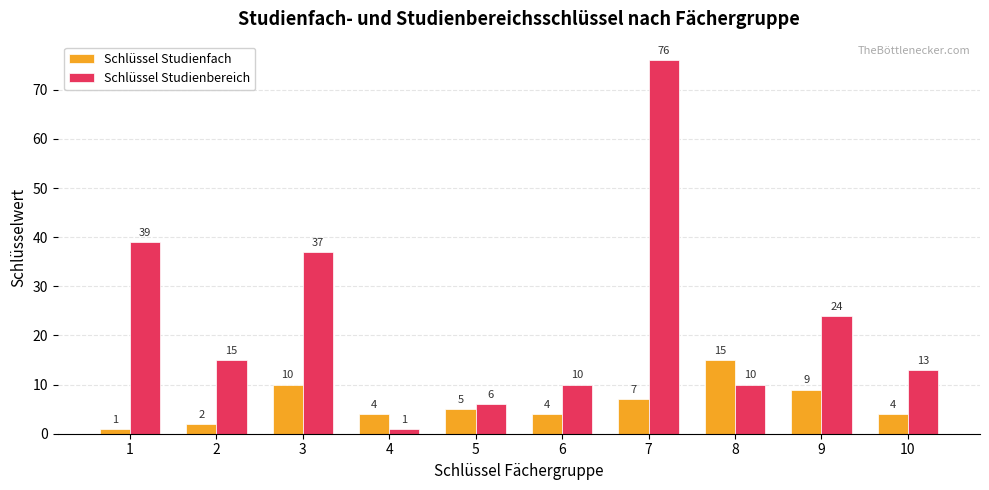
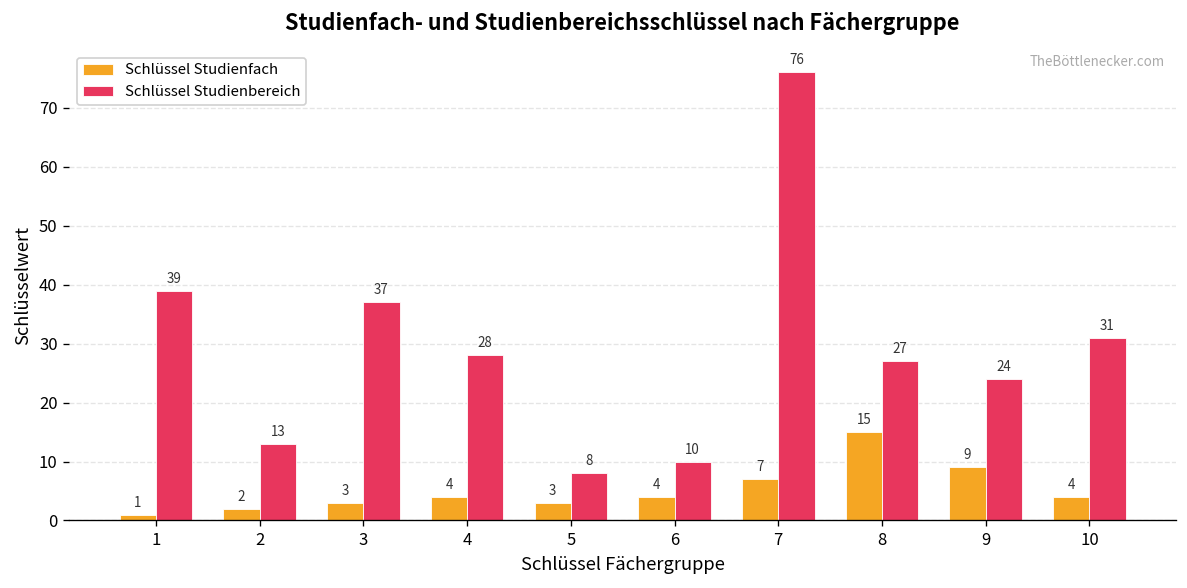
  {
    "Schlüssel Studienfach": {
      "1": 1,
      "2": 2,
-     "3": 10,
+     "3": 3,
      "4": 4,
-     "5": 5,
+     "5": 3,
      "6": 4,
      "7": 7,
      "8": 15,
      "9": 9,
      "10": 4
    },
    "Schlüssel Studienbereich": {
      "1": 39,
-     "2": 15,
+     "2": 13,
      "3": 37,
-     "4": 1,
-     "5": 6,
+     "4": 28,
+     "5": 8,
      "6": 10,
      "7": 76,
-     "8": 10,
+     "8": 27,
      "9": 24,
-     "10": 13
+     "10": 31
    }
  }
